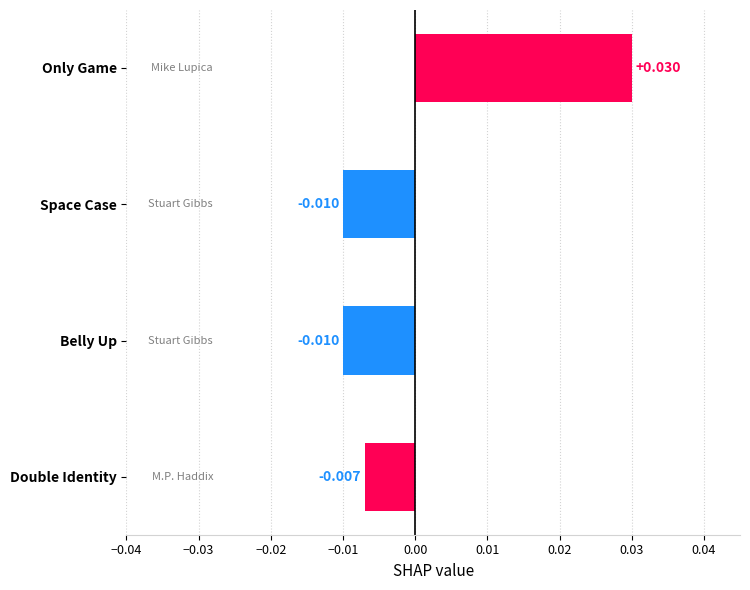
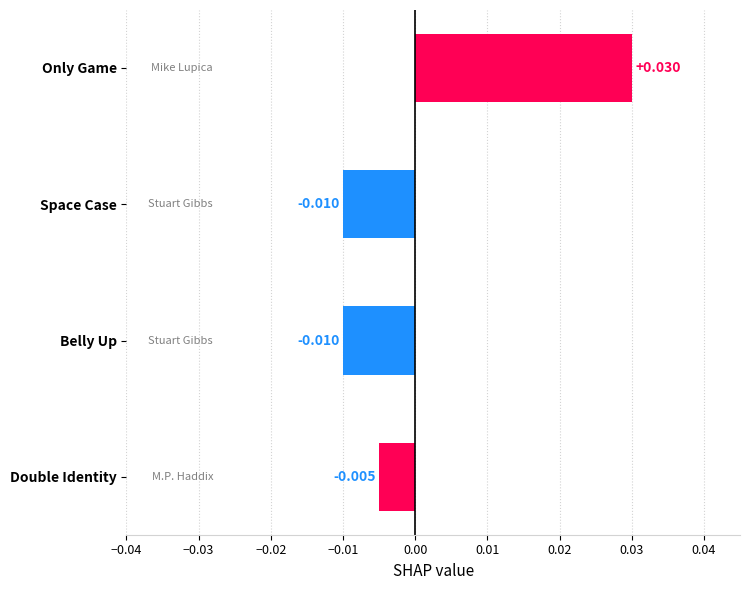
  {
    "Only Game": "+0.030",
    "Space Case": "-0.010",
    "Belly Up": "-0.010",
-   "Double Identity": "-0.007"
+   "Double Identity": "-0.005"
  }
